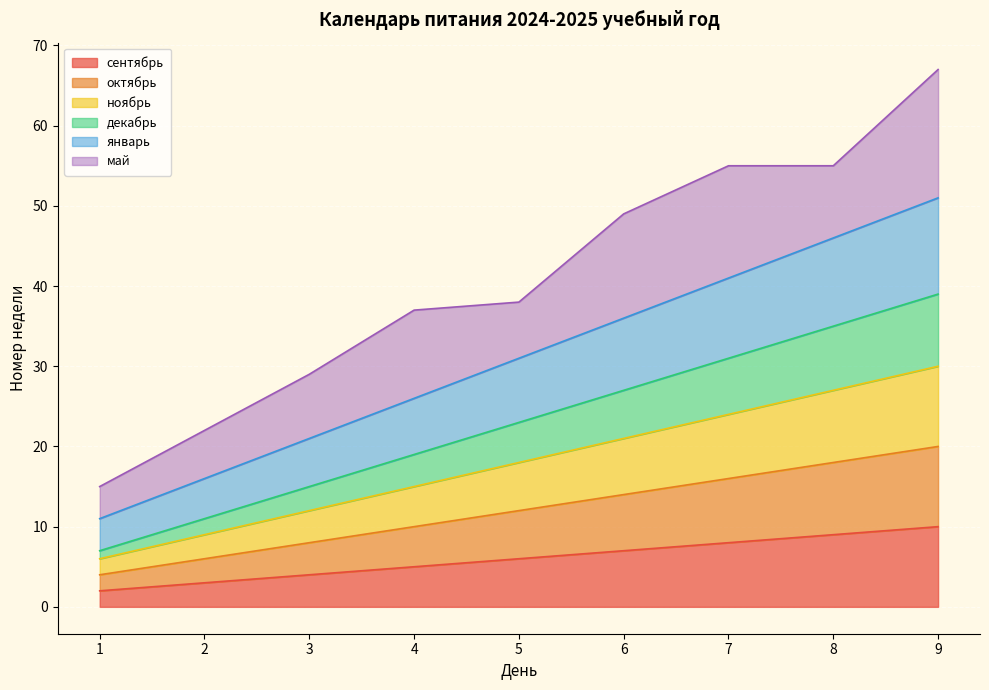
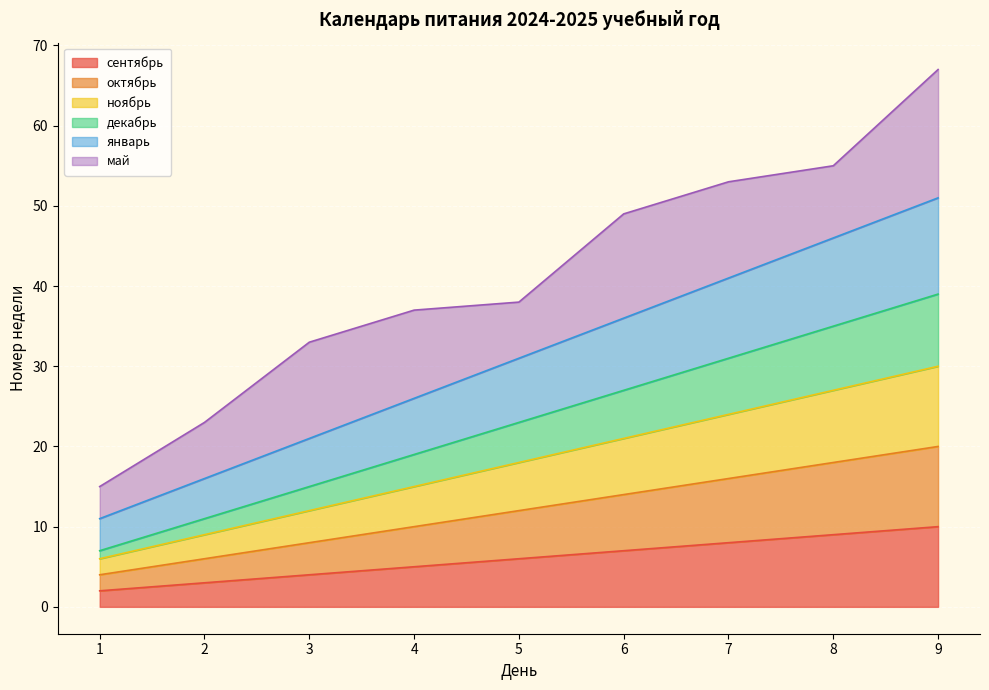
  {
    "ноябрь": {
      "1": 2,
      "2": 3,
      "3": 4,
      "4": 5,
      "5": 6,
      "6": 7,
      "7": 8,
      "8": 9,
      "9": 10
    },
    "декабрь": {
      "1": 1,
      "2": 2,
      "3": 3,
      "4": 4,
      "5": 5,
      "6": 6,
      "7": 7,
      "8": 8,
      "9": 9
    },
    "январь": {
      "1": 4,
      "2": 5,
      "3": 6,
      "4": 7,
      "5": 8,
      "6": 9,
      "7": 10,
      "8": 11,
      "9": 12
    },
    "май": {
      "1": 4,
-     "2": 6,
-     "3": 8,
+     "2": 7,
+     "3": 12,
      "4": 11,
      "5": 7,
      "6": 13,
-     "7": 14,
+     "7": 12,
      "8": 9,
      "9": 16
    }
  }
